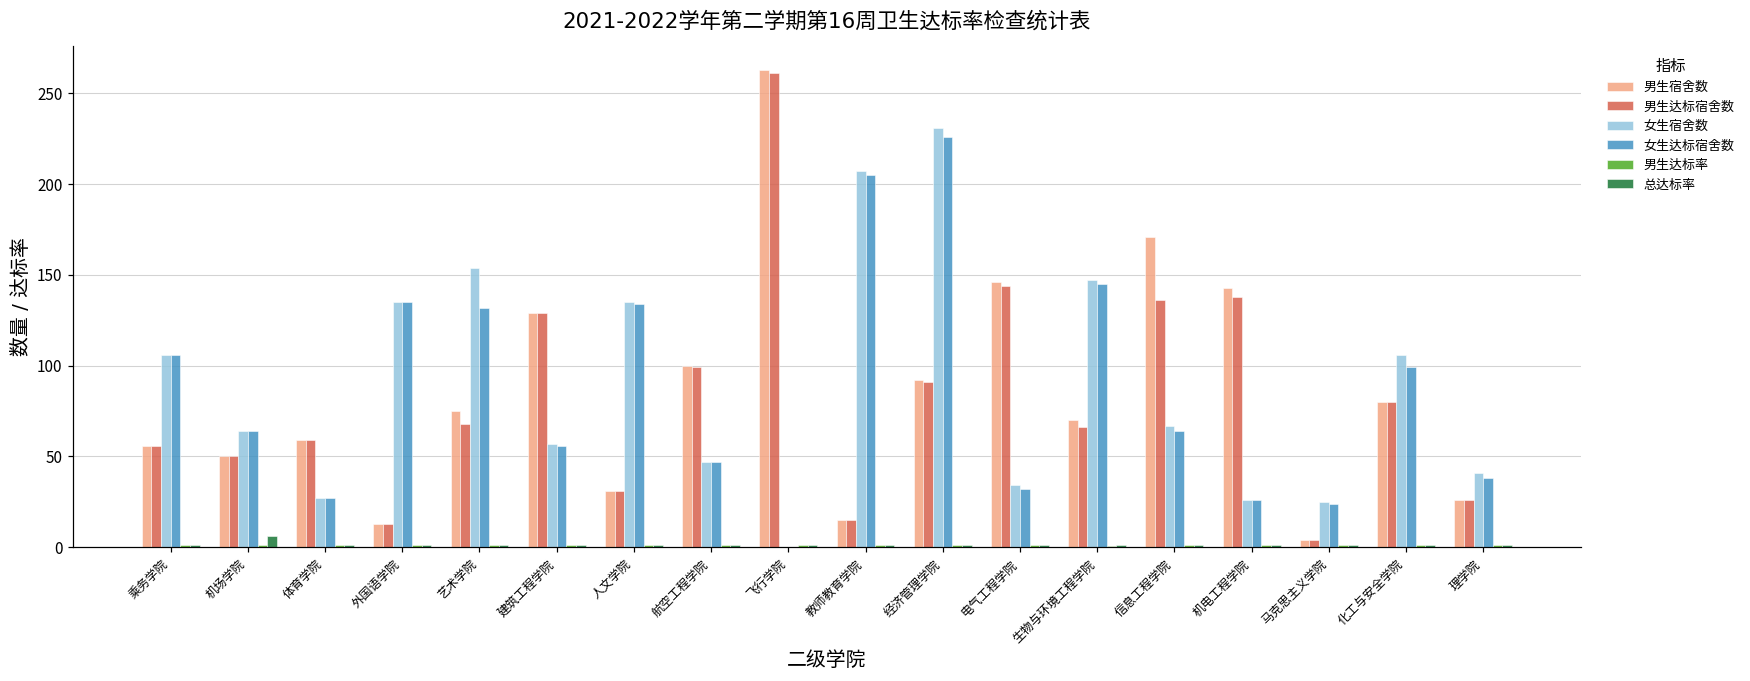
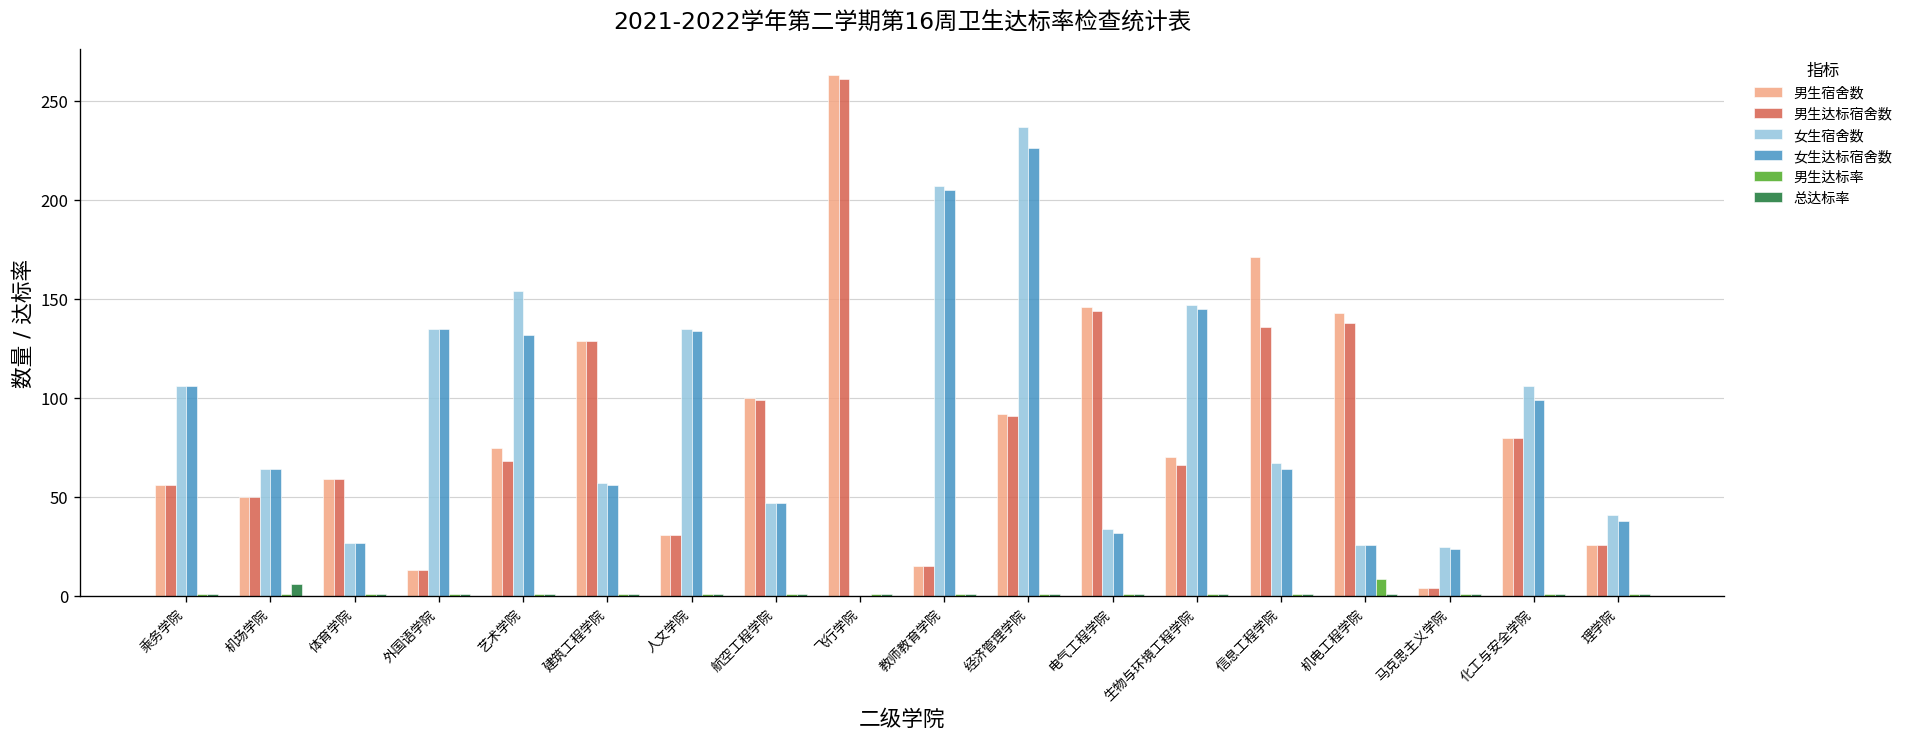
  {
    "男生宿舍数": {
      "乘务学院": 56,
      "机场学院": 50,
      "体育学院": 59,
      "外国语学院": 13,
      "艺术学院": 75,
      "建筑工程学院": 129,
      "人文学院": 31,
      "航空工程学院": 100,
      "飞行学院": 263,
      "教师教育学院": 15,
      "经济管理学院": 92,
      "电气工程学院": 146,
      "生物与环境工程学院": 70,
      "信息工程学院": 171,
      "机电工程学院": 143,
      "马克思主义学院": 4,
      "化工与安全学院": 80,
      "理学院": 26
    },
    "男生达标宿舍数": {
      "乘务学院": 56,
      "机场学院": 50,
      "体育学院": 59,
      "外国语学院": 13,
      "艺术学院": 68,
      "建筑工程学院": 129,
      "人文学院": 31,
      "航空工程学院": 99,
      "飞行学院": 261,
      "教师教育学院": 15,
      "经济管理学院": 91,
      "电气工程学院": 144,
      "生物与环境工程学院": 66,
      "信息工程学院": 136,
      "机电工程学院": 138,
      "马克思主义学院": 4,
      "化工与安全学院": 80,
      "理学院": 26
    },
    "女生宿舍数": {
      "乘务学院": 106,
      "机场学院": 64,
      "体育学院": 27,
      "外国语学院": 135,
      "艺术学院": 154,
      "建筑工程学院": 57,
      "人文学院": 135,
      "航空工程学院": 47,
      "飞行学院": 0,
      "教师教育学院": 207,
-     "经济管理学院": 231,
+     "经济管理学院": 237,
      "电气工程学院": 34,
      "生物与环境工程学院": 147,
      "信息工程学院": 67,
      "机电工程学院": 26,
      "马克思主义学院": 25,
      "化工与安全学院": 106,
      "理学院": 41
    },
    "女生达标宿舍数": {
      "乘务学院": 106,
      "机场学院": 64,
      "体育学院": 27,
      "外国语学院": 135,
      "艺术学院": 132,
      "建筑工程学院": 56,
      "人文学院": 134,
      "航空工程学院": 47,
      "飞行学院": 0,
      "教师教育学院": 205,
      "经济管理学院": 226,
      "电气工程学院": 32,
      "生物与环境工程学院": 145,
      "信息工程学院": 64,
      "机电工程学院": 26,
      "马克思主义学院": 24,
      "化工与安全学院": 99,
      "理学院": 38
    },
    "男生达标率": {
-     "机电工程学院": 1
+     "机电工程学院": 9
    },
    "总达标率": {
      "机场学院": 6
    }
  }
